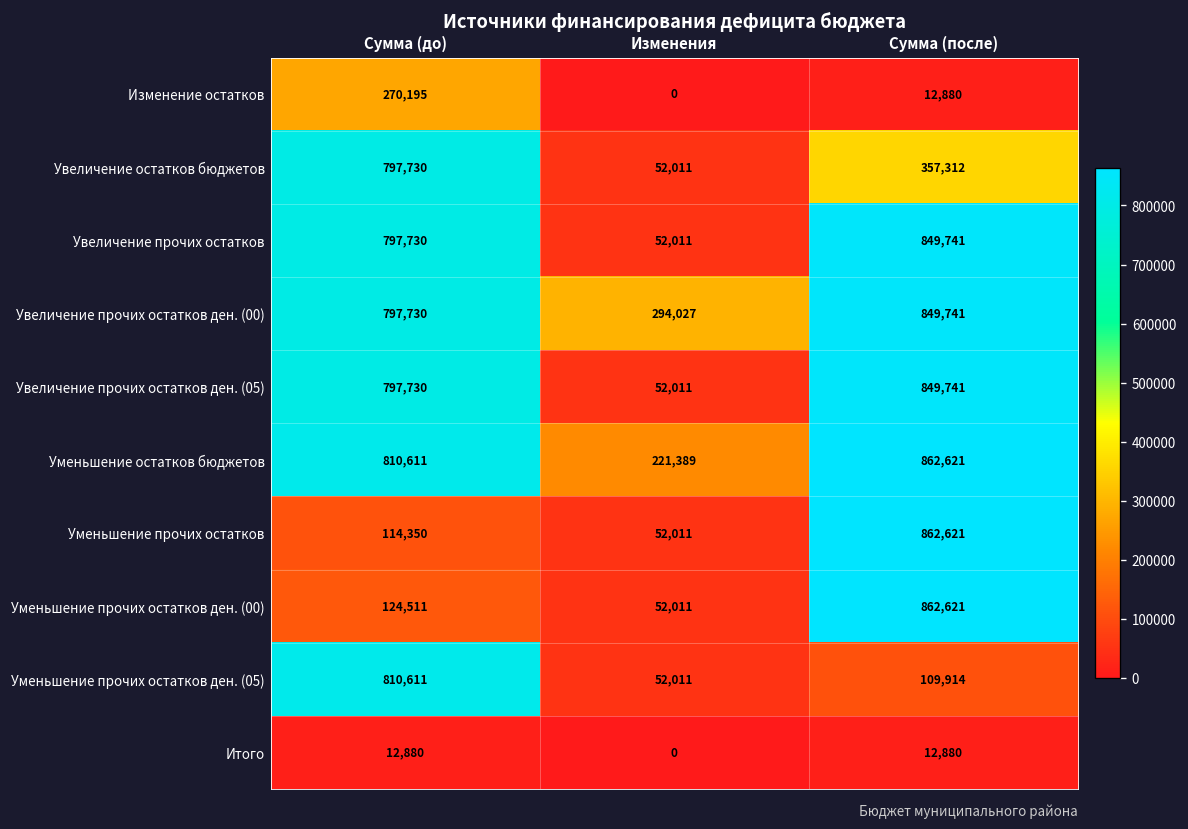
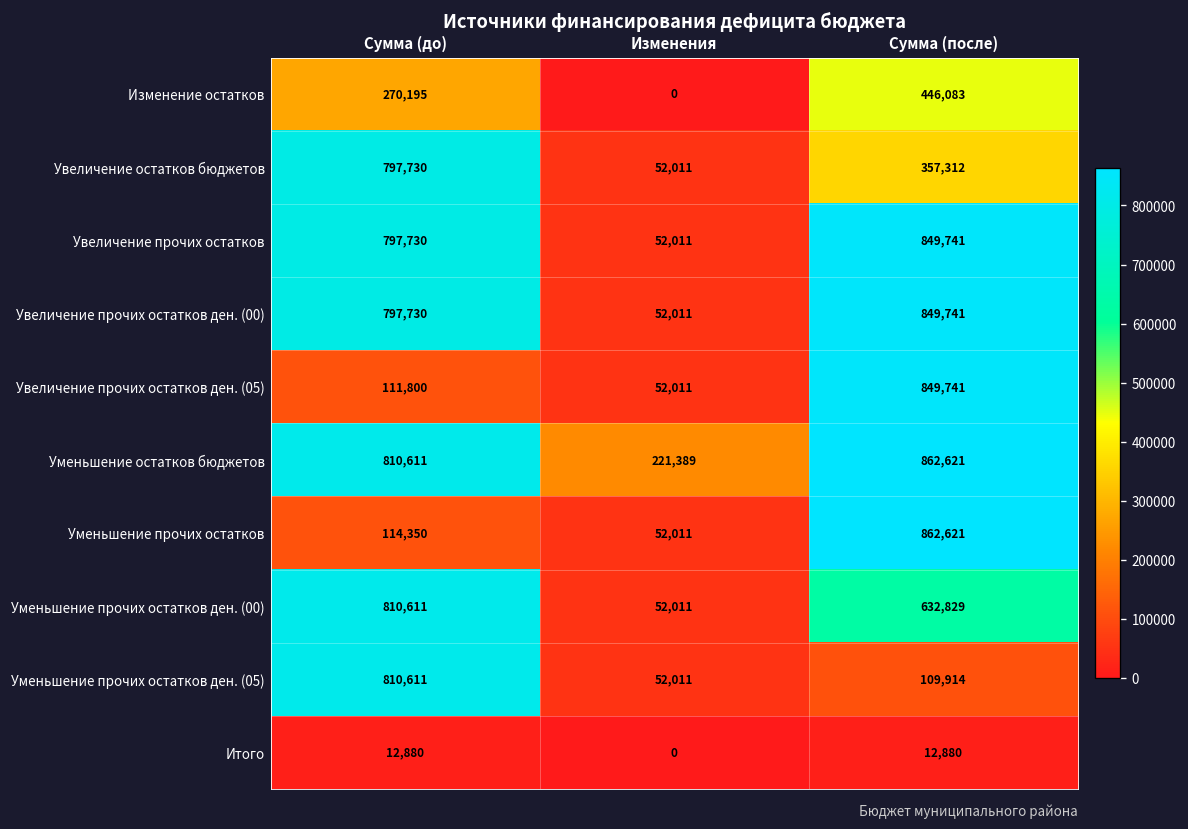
  {
    "Изменение остатков": {
      "Сумма (до)": "270,195",
      "Изменения": "0",
-     "Сумма (после)": "12,880"
+     "Сумма (после)": "446,083"
    },
    "Увеличение остатков бюджетов": {
      "Сумма (до)": "797,730",
      "Изменения": "52,011",
      "Сумма (после)": "357,312"
    },
    "Увеличение прочих остатков": {
      "Сумма (до)": "797,730",
      "Изменения": "52,011",
      "Сумма (после)": "849,741"
    },
    "Увеличение прочих остатков ден. (00)": {
      "Сумма (до)": "797,730",
-     "Изменения": "294,027",
+     "Изменения": "52,011",
      "Сумма (после)": "849,741"
    },
    "Увеличение прочих остатков ден. (05)": {
-     "Сумма (до)": "797,730",
+     "Сумма (до)": "111,800",
      "Изменения": "52,011",
      "Сумма (после)": "849,741"
    },
    "Уменьшение остатков бюджетов": {
      "Сумма (до)": "810,611",
      "Изменения": "221,389",
      "Сумма (после)": "862,621"
    },
    "Уменьшение прочих остатков": {
      "Сумма (до)": "114,350",
      "Изменения": "52,011",
      "Сумма (после)": "862,621"
    },
    "Уменьшение прочих остатков ден. (00)": {
-     "Сумма (до)": "124,511",
+     "Сумма (до)": "810,611",
      "Изменения": "52,011",
-     "Сумма (после)": "862,621"
+     "Сумма (после)": "632,829"
    },
    "Уменьшение прочих остатков ден. (05)": {
      "Сумма (до)": "810,611",
      "Изменения": "52,011",
      "Сумма (после)": "109,914"
    },
    "Итого": {
      "Сумма (до)": "12,880",
      "Изменения": "0",
      "Сумма (после)": "12,880"
    }
  }
